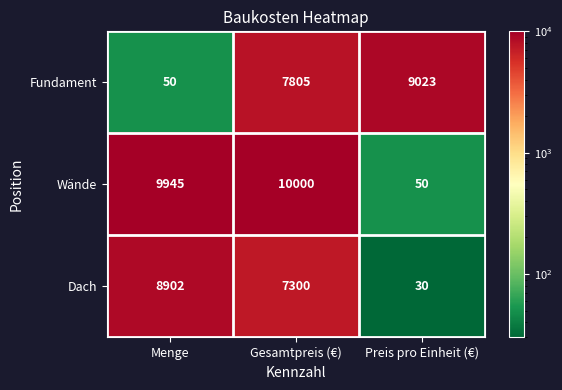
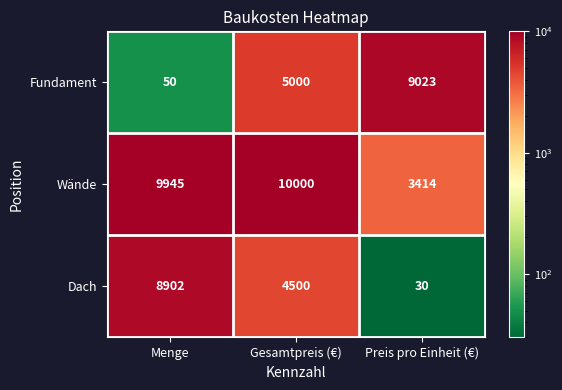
  {
    "Fundament": {
      "Menge": 50,
-     "Gesamtpreis (€)": 7805,
+     "Gesamtpreis (€)": 5000,
      "Preis pro Einheit (€)": 9023
    },
    "Wände": {
      "Menge": 9945,
      "Gesamtpreis (€)": 10000,
-     "Preis pro Einheit (€)": 50
+     "Preis pro Einheit (€)": 3414
    },
    "Dach": {
      "Menge": 8902,
-     "Gesamtpreis (€)": 7300,
+     "Gesamtpreis (€)": 4500,
      "Preis pro Einheit (€)": 30
    }
  }
